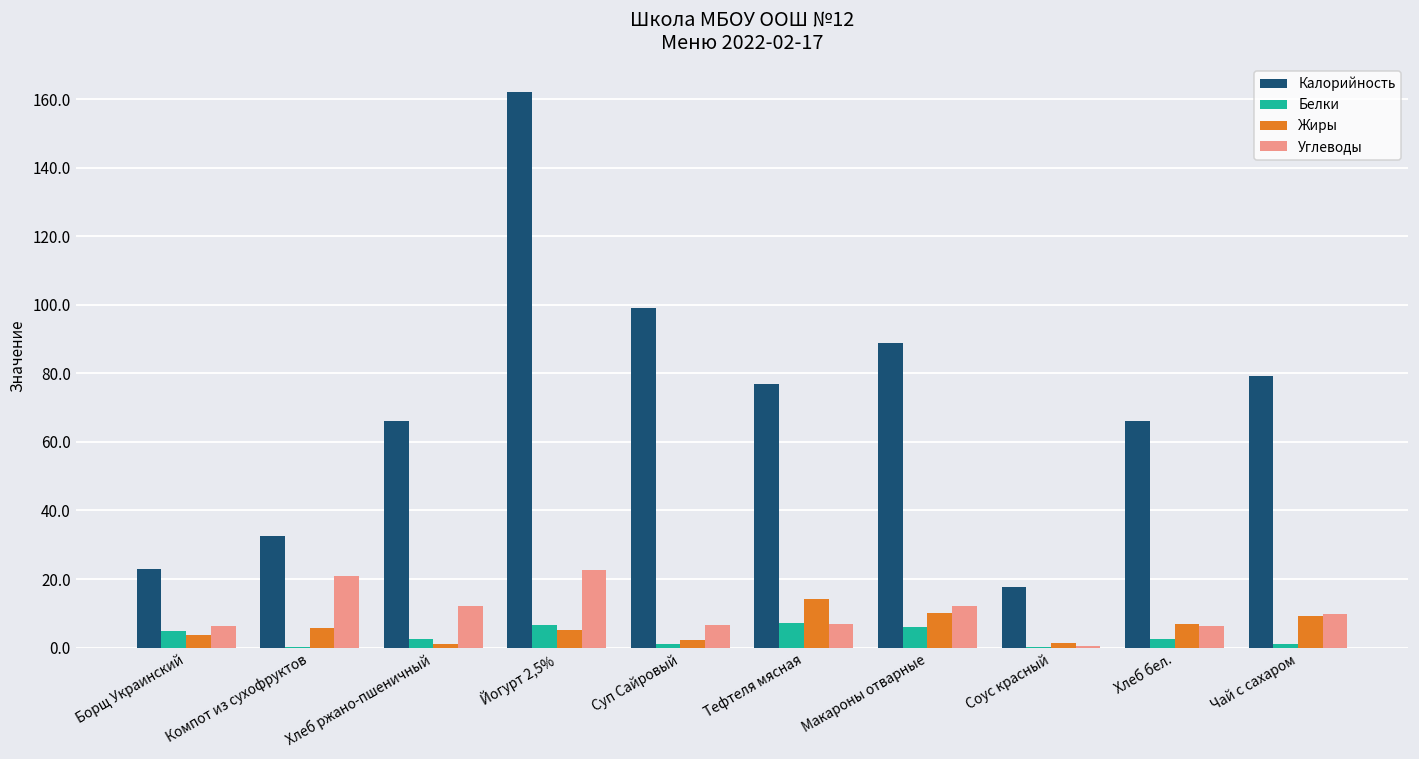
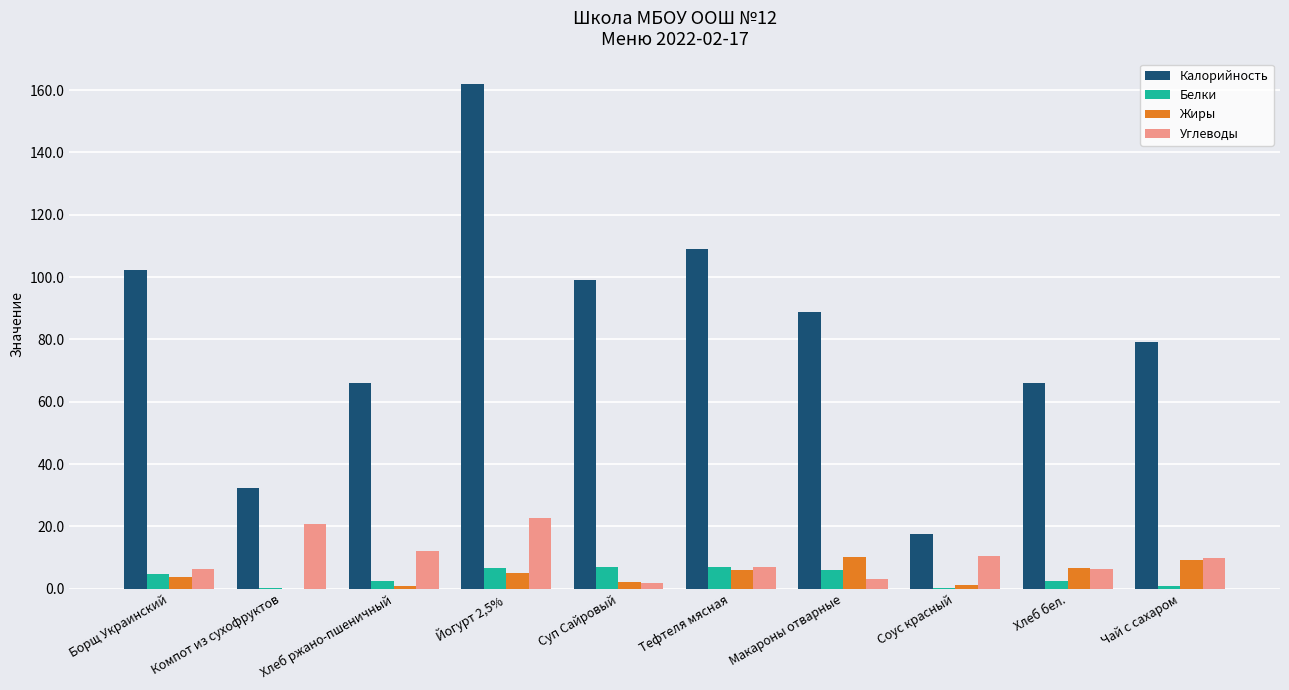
  {
    "Калорийность": {
-     "Борщ Украинский": 23,
+     "Борщ Украинский": 102,
      "Компот из сухофруктов": 32,
      "Хлеб ржано-пшеничный": 66,
      "Йогурт 2,5%": 162,
      "Суп Сайровый": 99,
-     "Тефтеля мясная": 77,
+     "Тефтеля мясная": 109,
      "Макароны отварные": 89,
      "Соус красный": 18,
      "Хлеб бел.": 66,
      "Чай с сахаром": 79
    },
    "Белки": {
      "Борщ Украинский": 5,
      "Хлеб ржано-пшеничный": 2,
      "Йогурт 2,5%": 7,
-     "Суп Сайровый": 1,
+     "Суп Сайровый": 7,
      "Тефтеля мясная": 7,
      "Макароны отварные": 6,
      "Хлеб бел.": 2,
      "Чай с сахаром": 1
    },
    "Жиры": {
      "Борщ Украинский": 4,
-     "Компот из сухофруктов": 6,
+     "Компот из сухофруктов": 0,
      "Хлеб ржано-пшеничный": 1,
      "Йогурт 2,5%": 5,
      "Суп Сайровый": 2,
-     "Тефтеля мясная": 14,
+     "Тефтеля мясная": 6,
      "Макароны отварные": 10,
      "Соус красный": 1,
      "Хлеб бел.": 7,
      "Чай с сахаром": 9
    },
    "Углеводы": {
      "Борщ Украинский": 6,
      "Компот из сухофруктов": 21,
      "Хлеб ржано-пшеничный": 12,
      "Йогурт 2,5%": 23,
-     "Суп Сайровый": 7,
+     "Суп Сайровый": 2,
      "Тефтеля мясная": 7,
-     "Макароны отварные": 12,
-     "Соус красный": 1,
+     "Макароны отварные": 3,
+     "Соус красный": 11,
      "Хлеб бел.": 6,
      "Чай с сахаром": 10
    }
  }
